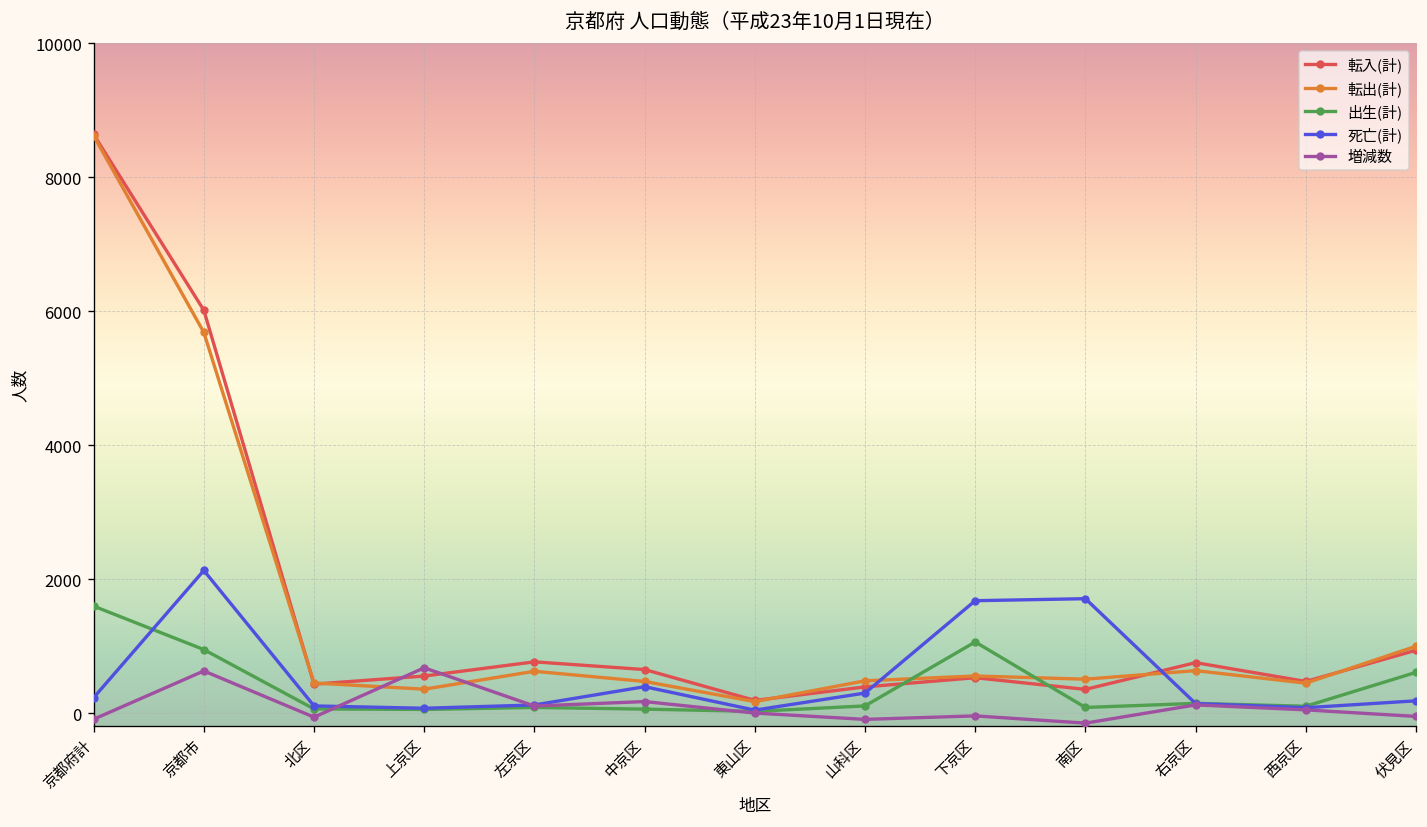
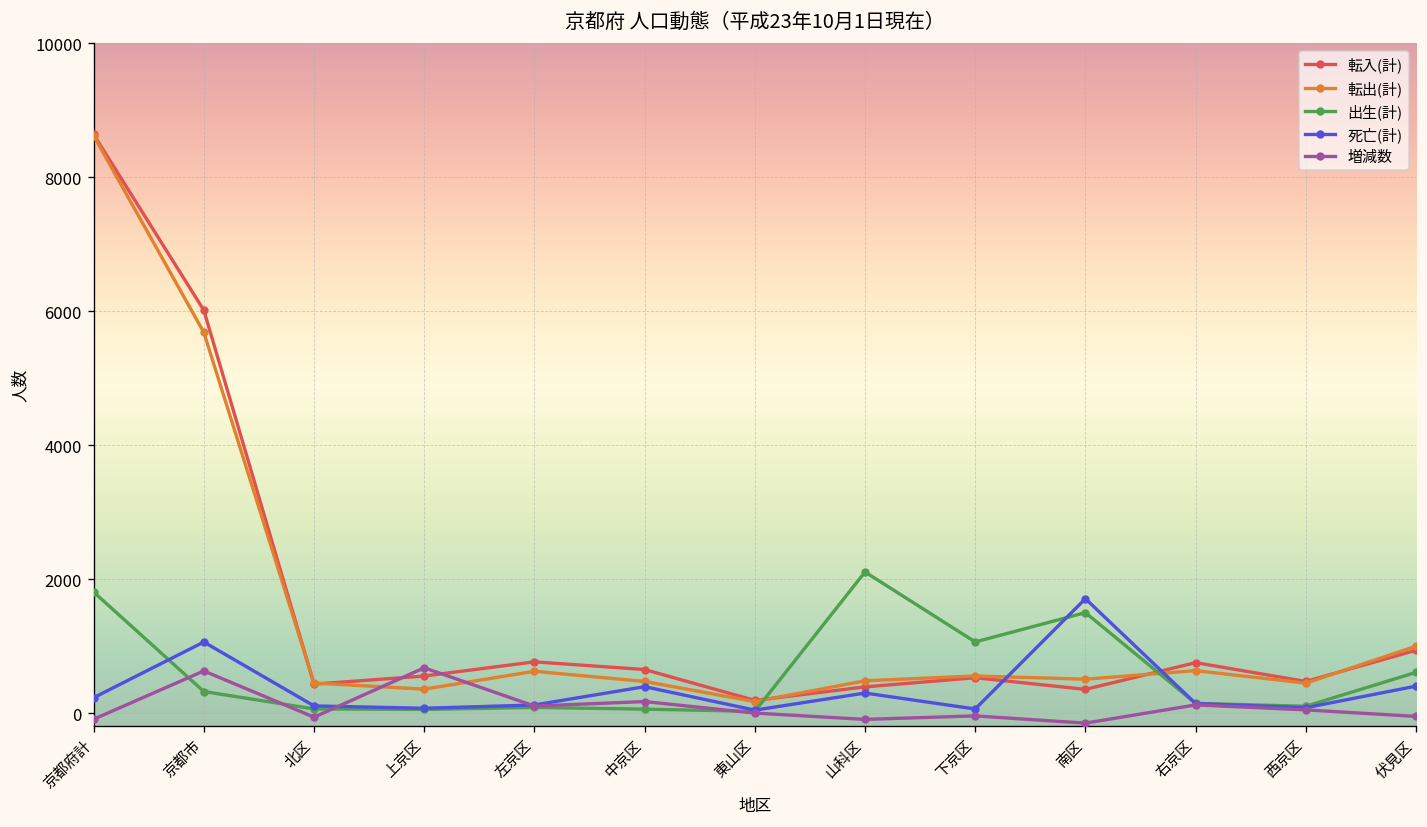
  {
    "出生(計)": {
-     "京都府計": 1600,
-     "京都市": 900,
+     "京都府計": 1800,
+     "京都市": 300,
      "中京区": 100,
-     "山科区": 100,
+     "山科区": 2100,
      "下京区": 1100,
-     "南区": 100,
+     "南区": 1500,
      "伏見区": 600
    },
    "死亡(計)": {
      "京都府計": 200,
-     "京都市": 2100,
+     "京都市": 1100,
      "中京区": 400,
      "山科区": 300,
-     "下京区": 1700,
+     "下京区": 100,
      "南区": 1700,
-     "伏見区": 200
+     "伏見区": 400
    },
    "増減数": {
      "京都府計": -100,
      "京都市": 600,
      "北区": -100,
      "上京区": 700,
      "中京区": 200,
      "山科区": -100,
      "下京区": 0,
      "南区": -200,
      "伏見区": -100
    }
  }
